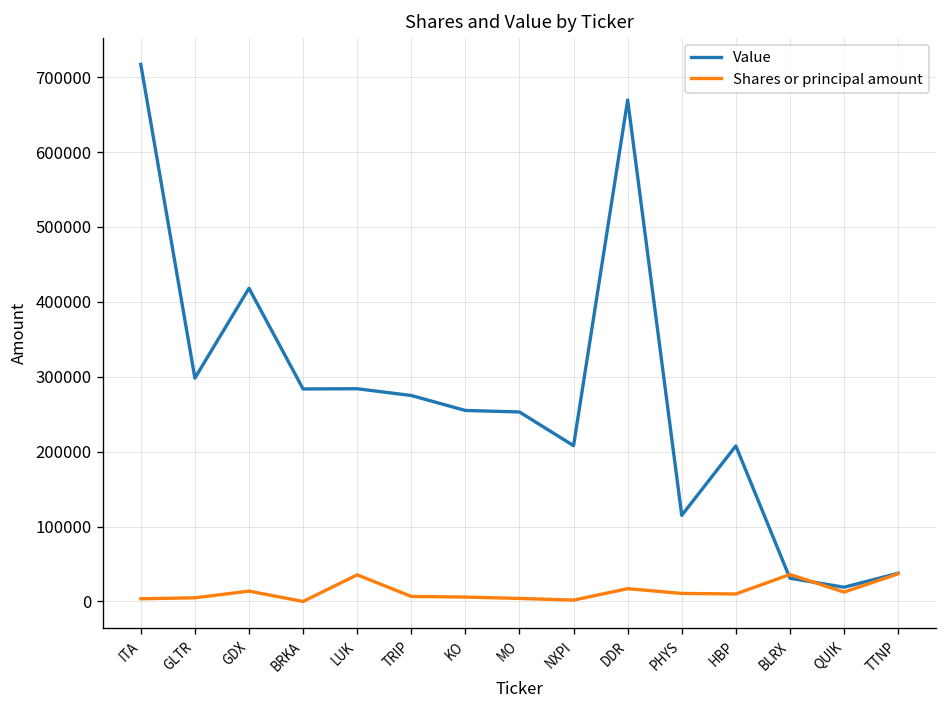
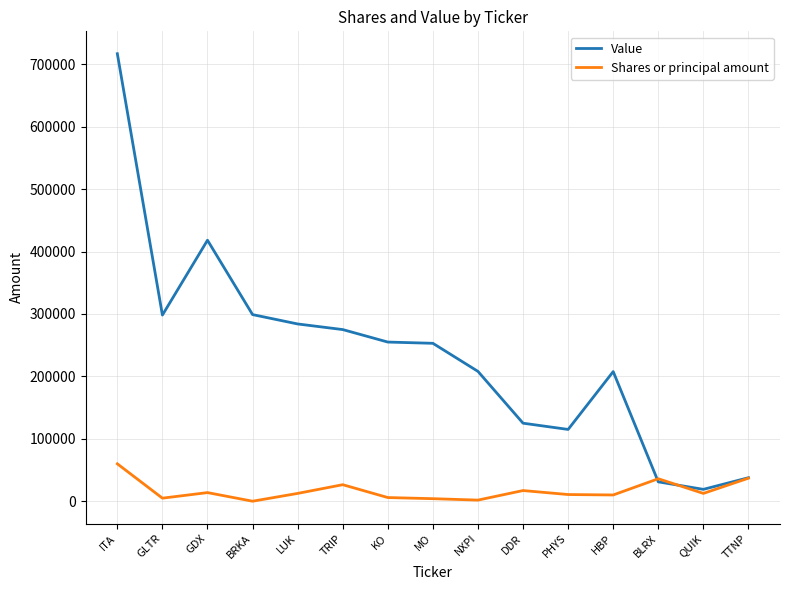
  {
    "Value": {
      "ITA": 720000,
      "GLTR": 300000,
      "GDX": 420000,
-     "BRKA": 280000,
+     "BRKA": 300000,
      "LUK": 280000,
      "TRIP": 280000,
      "KO": 260000,
      "MO": 250000,
      "NXPI": 210000,
-     "DDR": 670000,
+     "DDR": 130000,
      "PHYS": 120000,
      "HBP": 210000,
      "BLRX": 30000,
      "QUIK": 20000
    },
    "Shares or principal amount": {
-     "ITA": 0,
+     "ITA": 60000,
      "GLTR": 0,
      "GDX": 10000,
      "BRKA": 0,
-     "LUK": 40000,
-     "TRIP": 10000,
+     "LUK": 10000,
+     "TRIP": 30000,
      "KO": 10000,
      "MO": 0,
      "NXPI": 0,
      "DDR": 20000,
      "PHYS": 10000,
      "HBP": 10000,
      "BLRX": 40000,
      "QUIK": 10000
    }
  }
